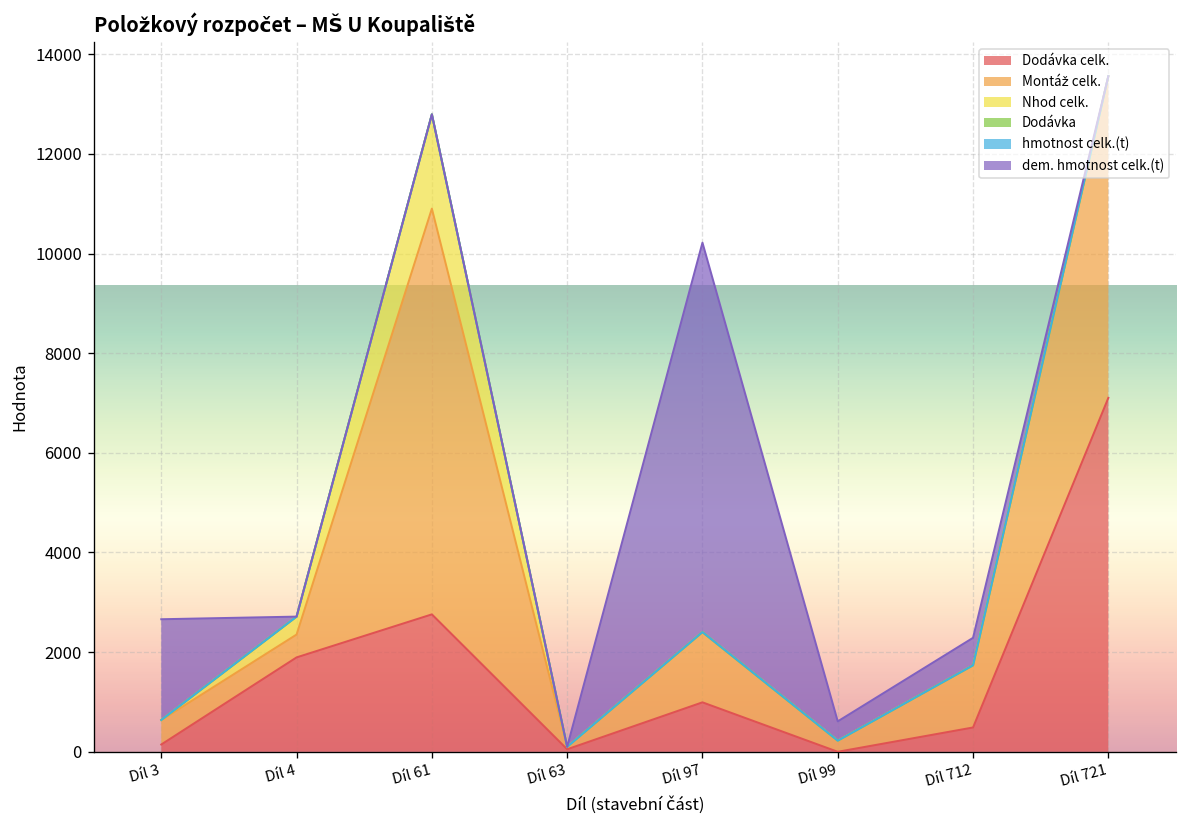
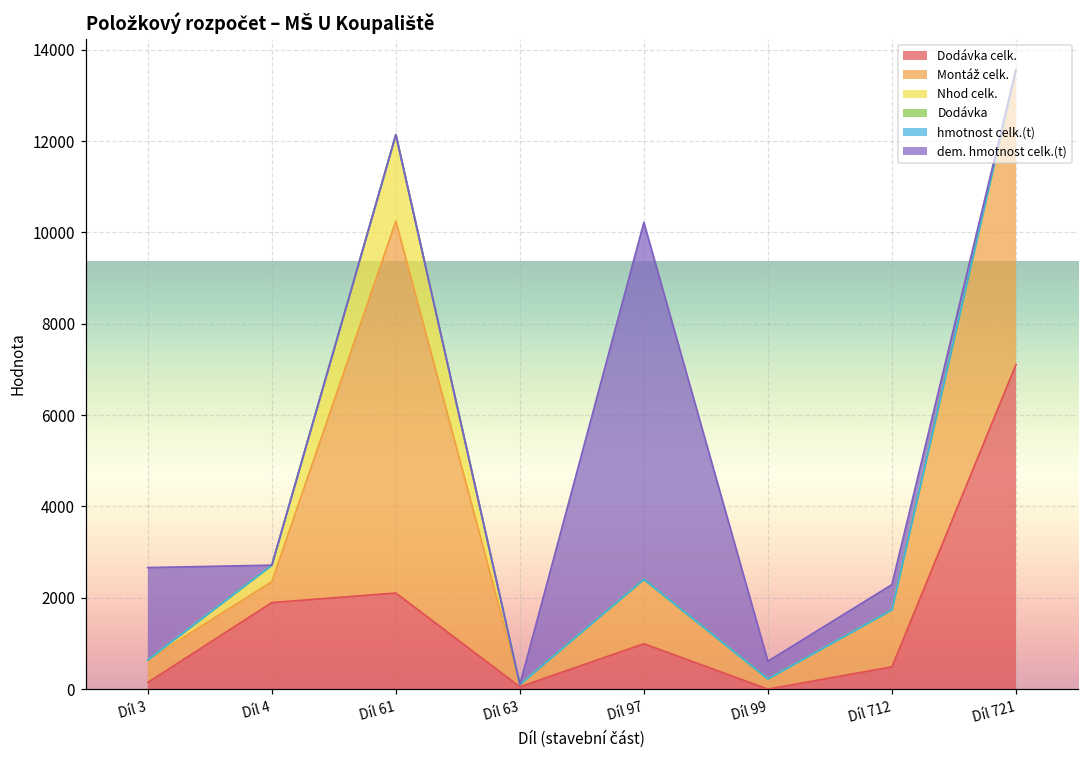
  {
    "Dodávka celk.": {
      "Díl 3": 100,
      "Díl 4": 1900,
-     "Díl 61": 2800,
+     "Díl 61": 2100,
      "Díl 97": 1000,
      "Díl 99": 0,
      "Díl 712": 500,
      "Díl 721": 7100
    },
    "Montáž celk.": {
      "Díl 4": 500,
      "Díl 61": 8100
    },
    "dem. hmotnost celk.(t)": {
      "Díl 3": 2000,
      "Díl 97": 7800,
      "Díl 99": 400,
      "Díl 712": 600
    }
  }
